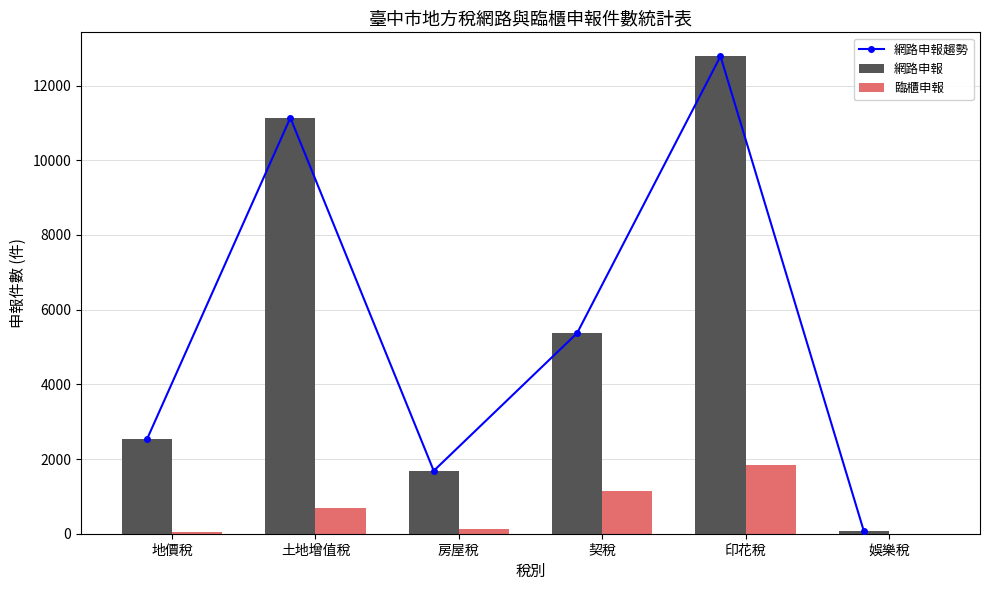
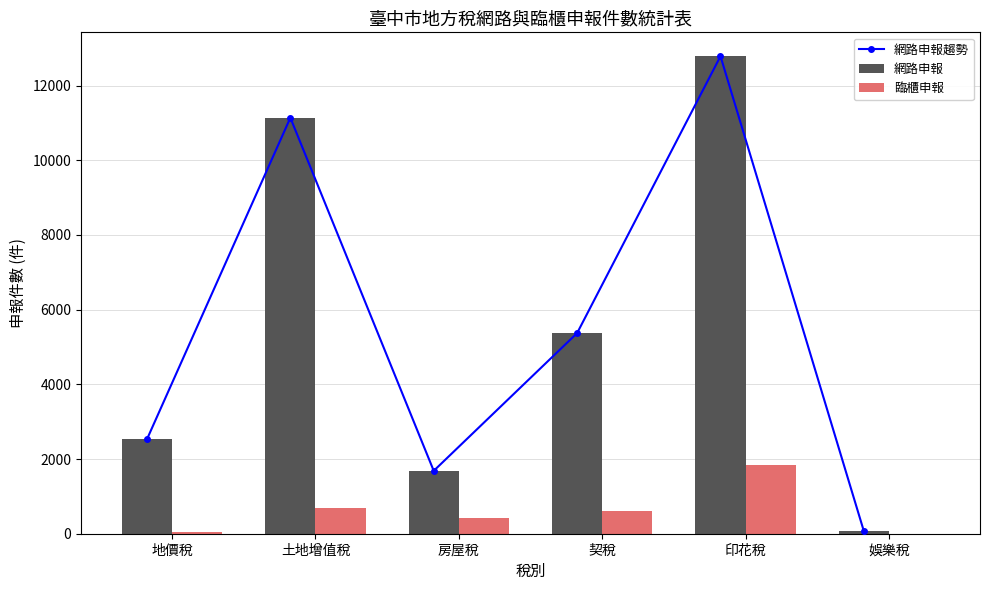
  {
    "網路申報": {
      "地價稅": 2500,
      "土地增值稅": 11100,
      "房屋稅": 1700,
      "契稅": 5400,
      "印花稅": 12800,
      "娛樂稅": 100
    },
    "臨櫃申報": {
      "土地增值稅": 700,
-     "房屋稅": 100,
-     "契稅": 1200,
+     "房屋稅": 400,
+     "契稅": 600,
      "印花稅": 1800
    }
  }
